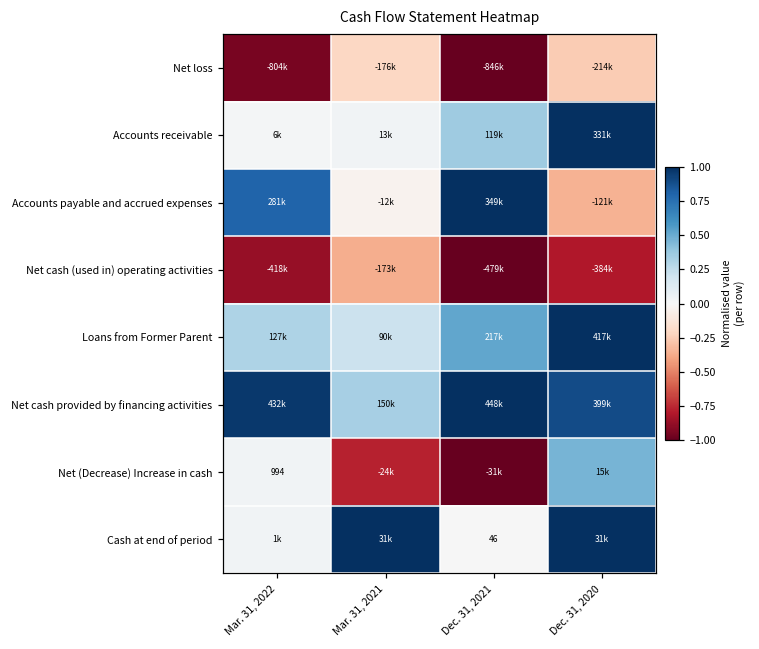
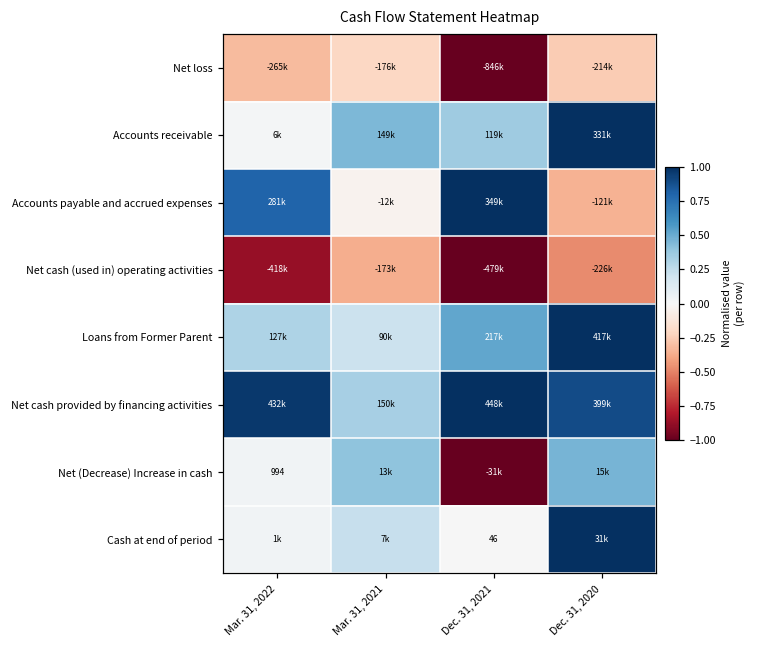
  {
    "Net loss": {
-     "Mar. 31, 2022": "-804k",
+     "Mar. 31, 2022": "-265k",
      "Mar. 31, 2021": "-176k",
      "Dec. 31, 2021": "-846k",
      "Dec. 31, 2020": "-214k"
    },
    "Accounts receivable": {
      "Mar. 31, 2022": "6k",
-     "Mar. 31, 2021": "13k",
+     "Mar. 31, 2021": "149k",
      "Dec. 31, 2021": "119k",
      "Dec. 31, 2020": "331k"
    },
    "Accounts payable and accrued expenses": {
      "Mar. 31, 2022": "281k",
      "Mar. 31, 2021": "-12k",
      "Dec. 31, 2021": "349k",
      "Dec. 31, 2020": "-121k"
    },
    "Net cash (used in) operating activities": {
      "Mar. 31, 2022": "-418k",
      "Mar. 31, 2021": "-173k",
      "Dec. 31, 2021": "-479k",
-     "Dec. 31, 2020": "-384k"
+     "Dec. 31, 2020": "-226k"
    },
    "Loans from Former Parent": {
      "Mar. 31, 2022": "127k",
      "Mar. 31, 2021": "90k",
      "Dec. 31, 2021": "217k",
      "Dec. 31, 2020": "417k"
    },
    "Net cash provided by financing activities": {
      "Mar. 31, 2022": "432k",
      "Mar. 31, 2021": "150k",
      "Dec. 31, 2021": "448k",
      "Dec. 31, 2020": "399k"
    },
    "Net (Decrease) Increase in cash": {
      "Mar. 31, 2022": "994",
-     "Mar. 31, 2021": "-24k",
+     "Mar. 31, 2021": "13k",
      "Dec. 31, 2021": "-31k",
      "Dec. 31, 2020": "15k"
    },
    "Cash at end of period": {
      "Mar. 31, 2022": "1k",
-     "Mar. 31, 2021": "31k",
+     "Mar. 31, 2021": "7k",
      "Dec. 31, 2021": "46",
      "Dec. 31, 2020": "31k"
    }
  }
